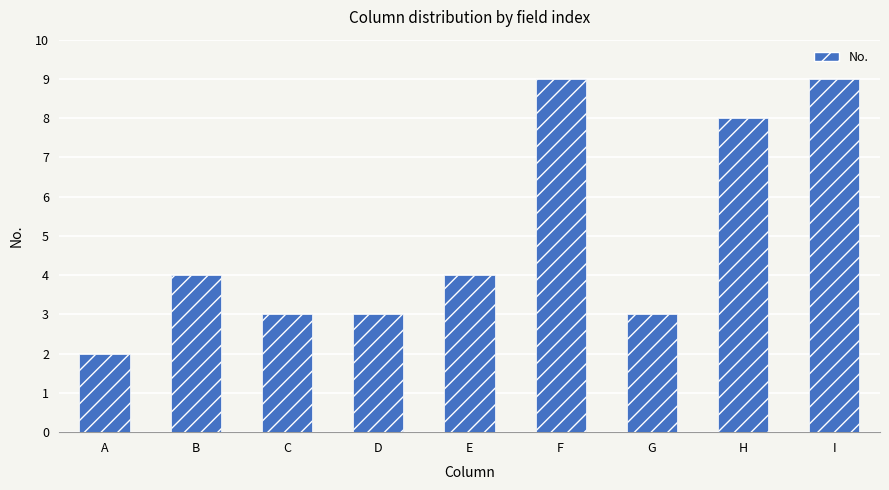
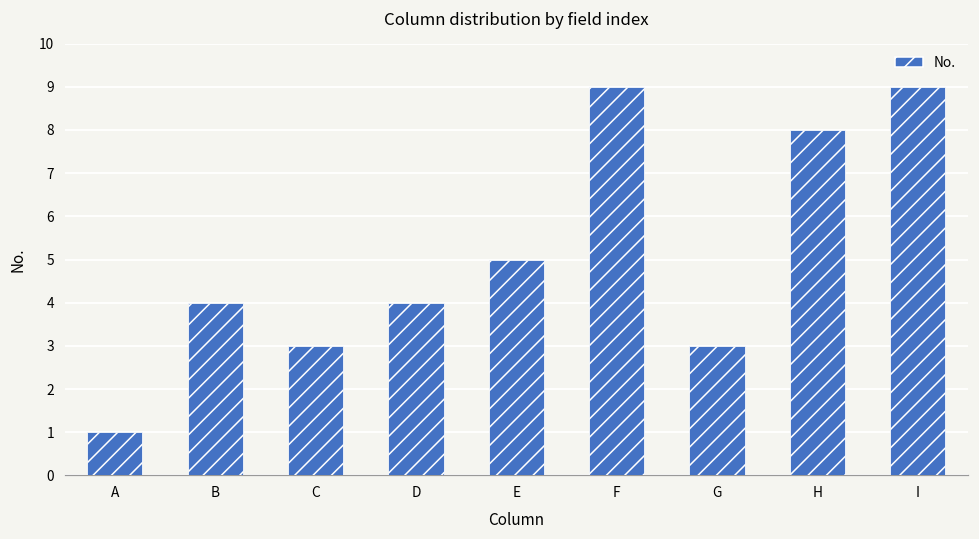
  {
-   "A": 2,
+   "A": 1,
    "B": 4,
    "C": 3,
-   "D": 3,
-   "E": 4,
+   "D": 4,
+   "E": 5,
    "F": 9,
    "G": 3,
    "H": 8,
    "I": 9
  }
